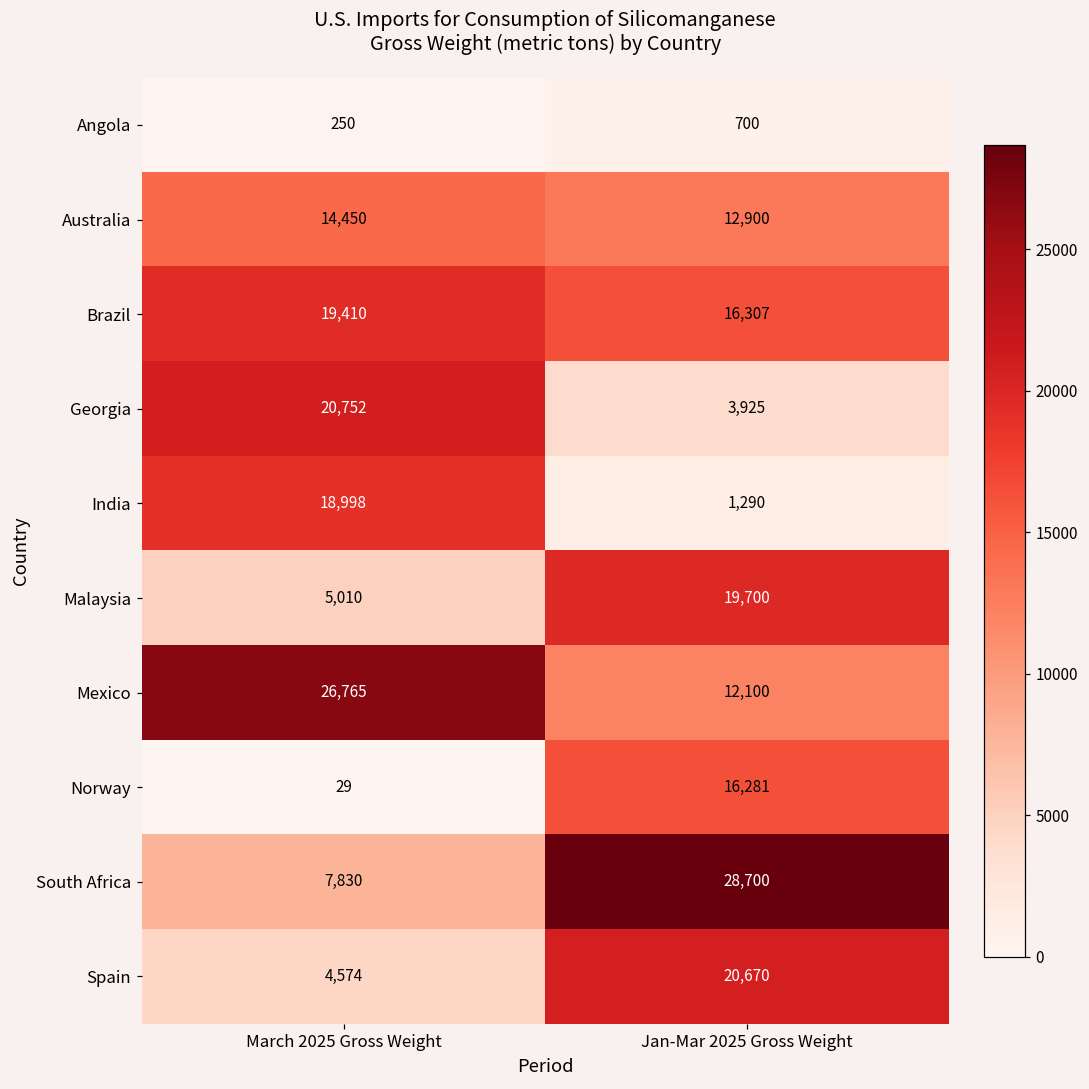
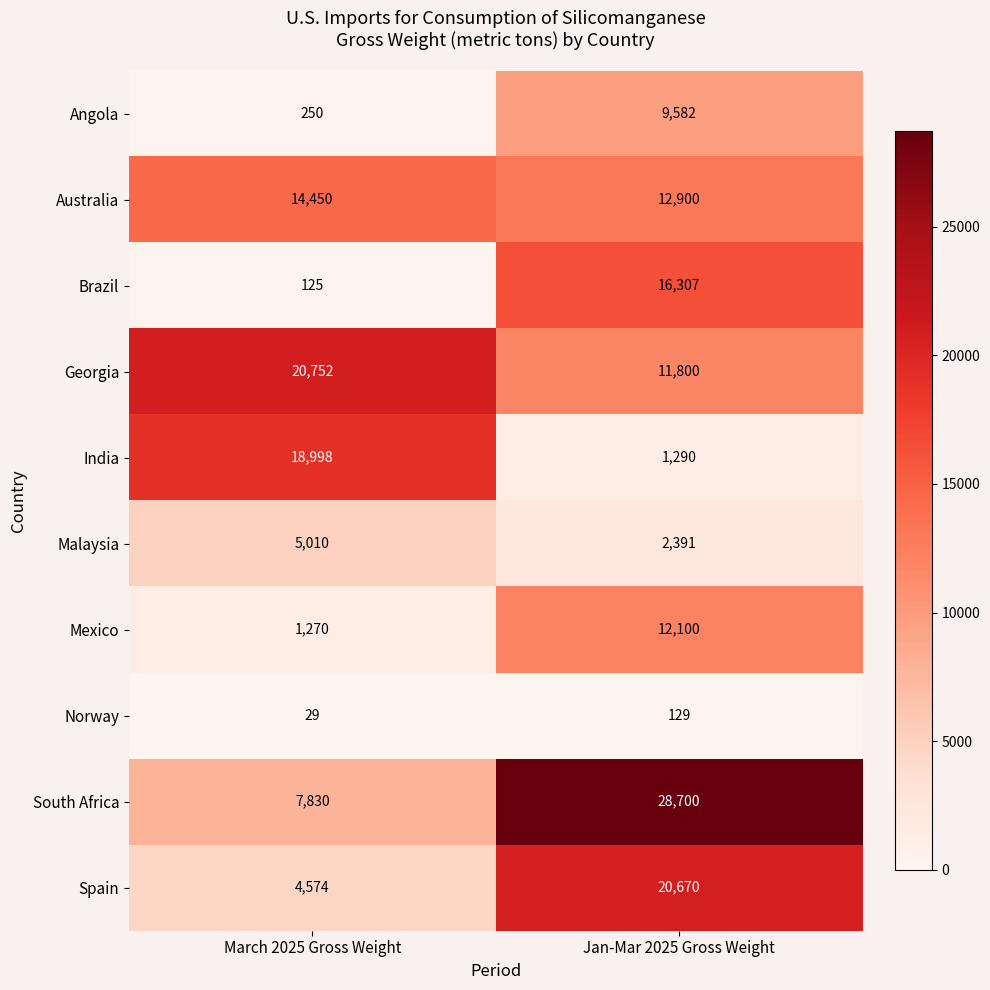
  {
    "Angola": {
      "March 2025 Gross Weight": "250",
-     "Jan-Mar 2025 Gross Weight": "700"
+     "Jan-Mar 2025 Gross Weight": "9,582"
    },
    "Australia": {
      "March 2025 Gross Weight": "14,450",
      "Jan-Mar 2025 Gross Weight": "12,900"
    },
    "Brazil": {
-     "March 2025 Gross Weight": "19,410",
+     "March 2025 Gross Weight": "125",
      "Jan-Mar 2025 Gross Weight": "16,307"
    },
    "Georgia": {
      "March 2025 Gross Weight": "20,752",
-     "Jan-Mar 2025 Gross Weight": "3,925"
+     "Jan-Mar 2025 Gross Weight": "11,800"
    },
    "India": {
      "March 2025 Gross Weight": "18,998",
      "Jan-Mar 2025 Gross Weight": "1,290"
    },
    "Malaysia": {
      "March 2025 Gross Weight": "5,010",
-     "Jan-Mar 2025 Gross Weight": "19,700"
+     "Jan-Mar 2025 Gross Weight": "2,391"
    },
    "Mexico": {
-     "March 2025 Gross Weight": "26,765",
+     "March 2025 Gross Weight": "1,270",
      "Jan-Mar 2025 Gross Weight": "12,100"
    },
    "Norway": {
      "March 2025 Gross Weight": "29",
-     "Jan-Mar 2025 Gross Weight": "16,281"
+     "Jan-Mar 2025 Gross Weight": "129"
    },
    "South Africa": {
      "March 2025 Gross Weight": "7,830",
      "Jan-Mar 2025 Gross Weight": "28,700"
    },
    "Spain": {
      "March 2025 Gross Weight": "4,574",
      "Jan-Mar 2025 Gross Weight": "20,670"
    }
  }
